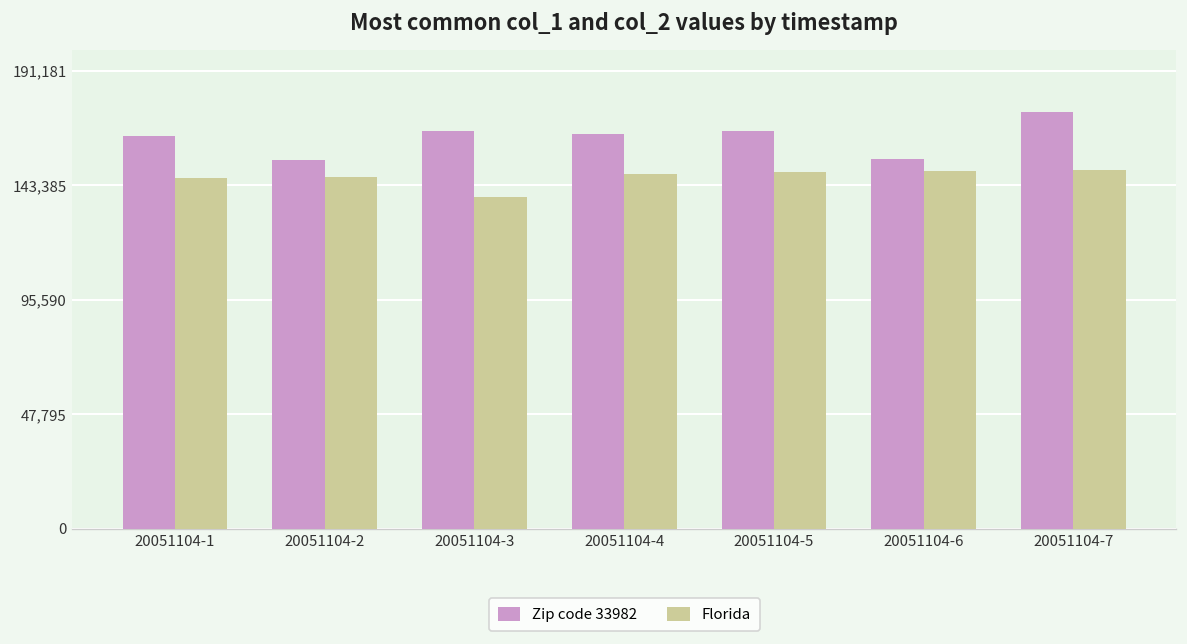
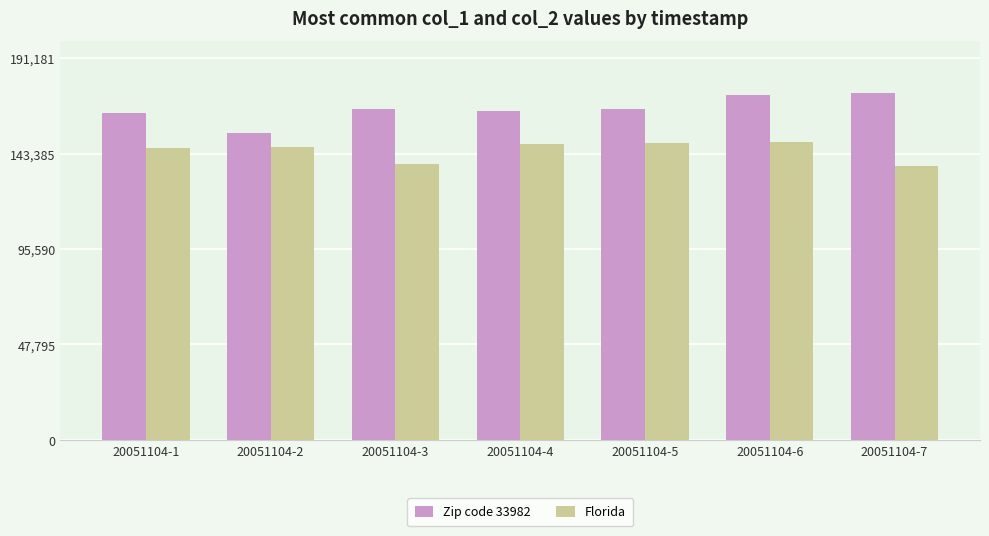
  {
    "Zip code 33982": {
      "20051104-1": "164,000",
      "20051104-2": "154,000",
      "20051104-3": "166,000",
      "20051104-4": "165,000",
      "20051104-5": "166,000",
-     "20051104-6": "154,000",
+     "20051104-6": "173,000",
      "20051104-7": "174,000"
    },
    "Florida": {
      "20051104-1": "146,000",
      "20051104-2": "147,000",
      "20051104-3": "138,000",
      "20051104-4": "148,000",
      "20051104-5": "149,000",
      "20051104-6": "149,000",
-     "20051104-7": "150,000"
+     "20051104-7": "137,000"
    }
  }
